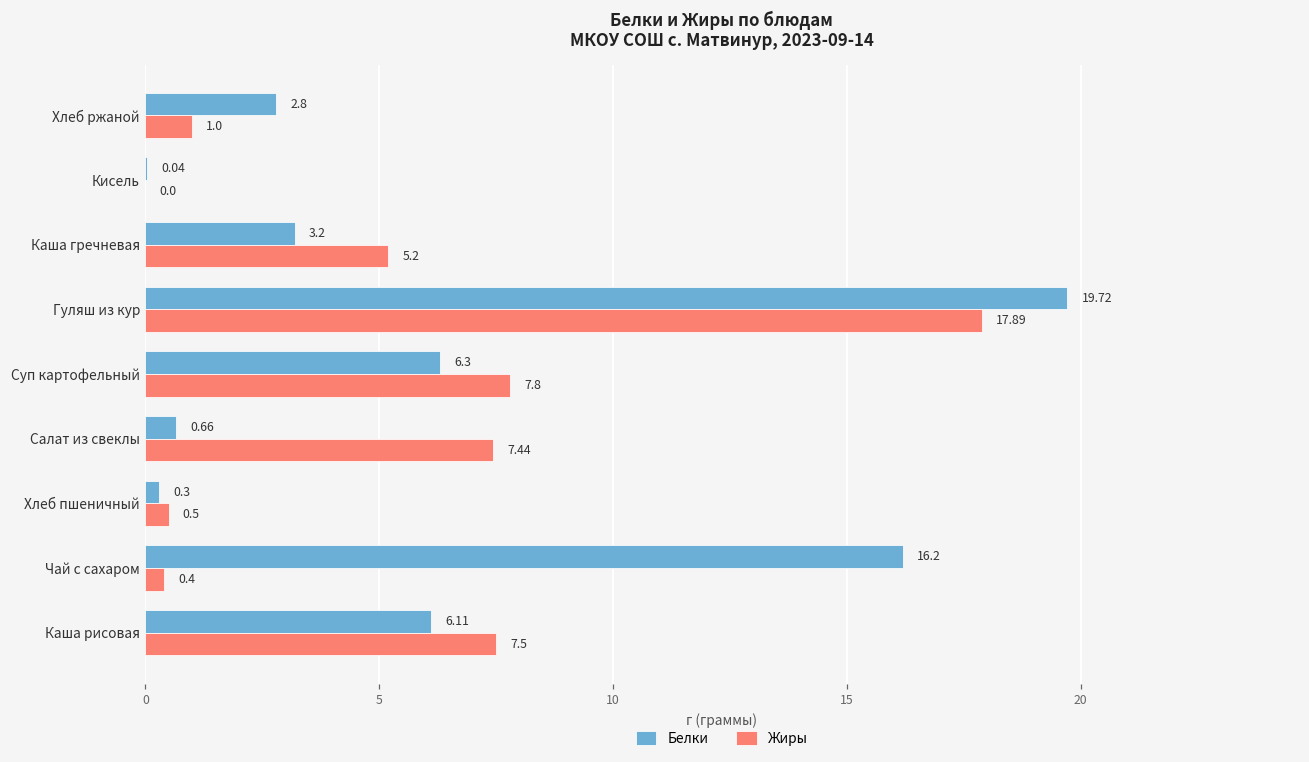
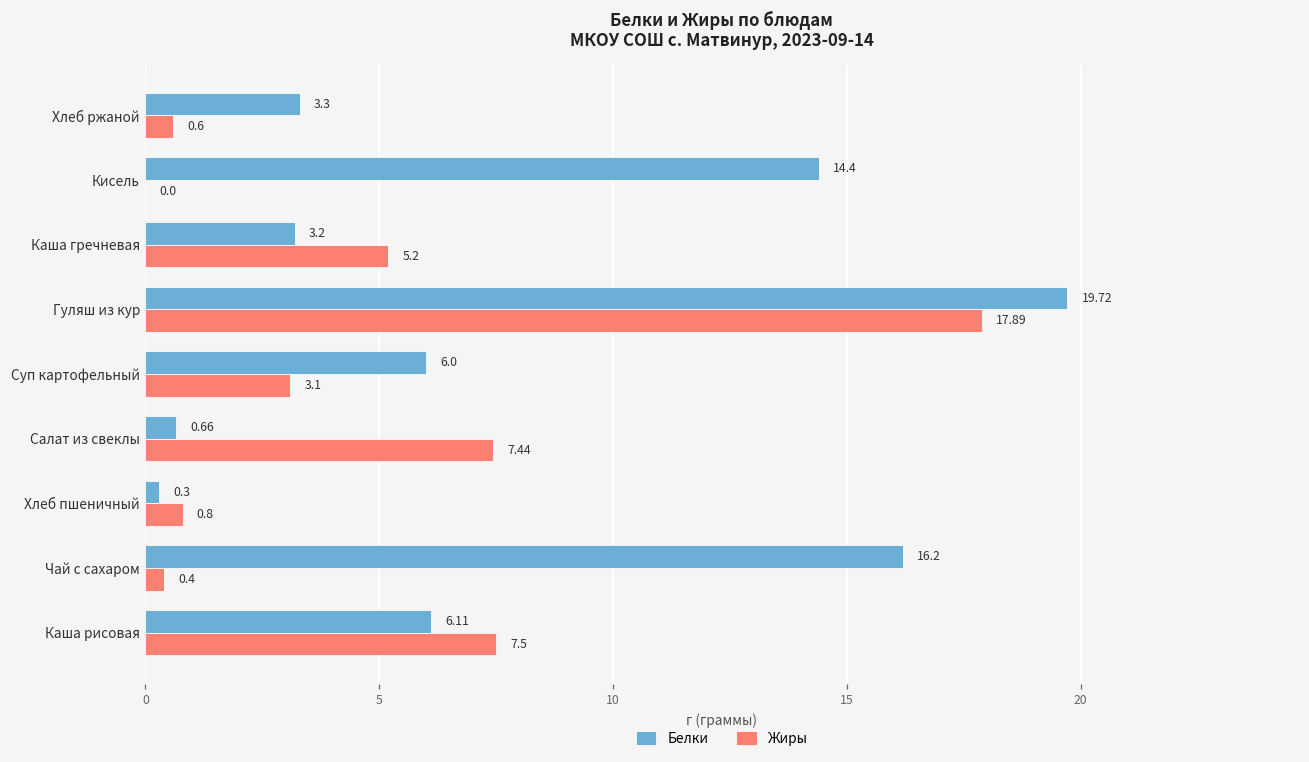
  {
    "Белки": {
-     "Хлеб ржаной": 2.8,
-     "Кисель": 0.04,
+     "Хлеб ржаной": 3.3,
+     "Кисель": 14.4,
      "Каша гречневая": 3.2,
      "Гуляш из кур": 19.72,
-     "Суп картофельный": 6.3,
+     "Суп картофельный": 6.0,
      "Салат из свеклы": 0.66,
      "Хлеб пшеничный": 0.3,
      "Чай с сахаром": 16.2,
      "Каша рисовая": 6.11
    },
    "Жиры": {
-     "Хлеб ржаной": 1.0,
+     "Хлеб ржаной": 0.6,
      "Кисель": 0.0,
      "Каша гречневая": 5.2,
      "Гуляш из кур": 17.89,
-     "Суп картофельный": 7.8,
+     "Суп картофельный": 3.1,
      "Салат из свеклы": 7.44,
-     "Хлеб пшеничный": 0.5,
+     "Хлеб пшеничный": 0.8,
      "Чай с сахаром": 0.4,
      "Каша рисовая": 7.5
    }
  }
